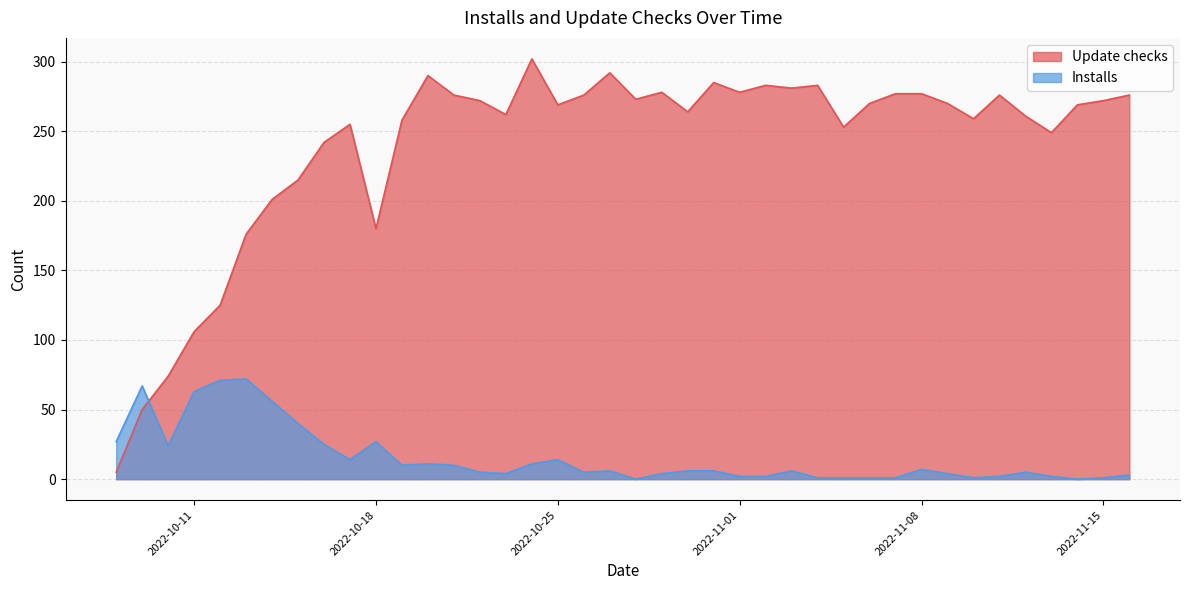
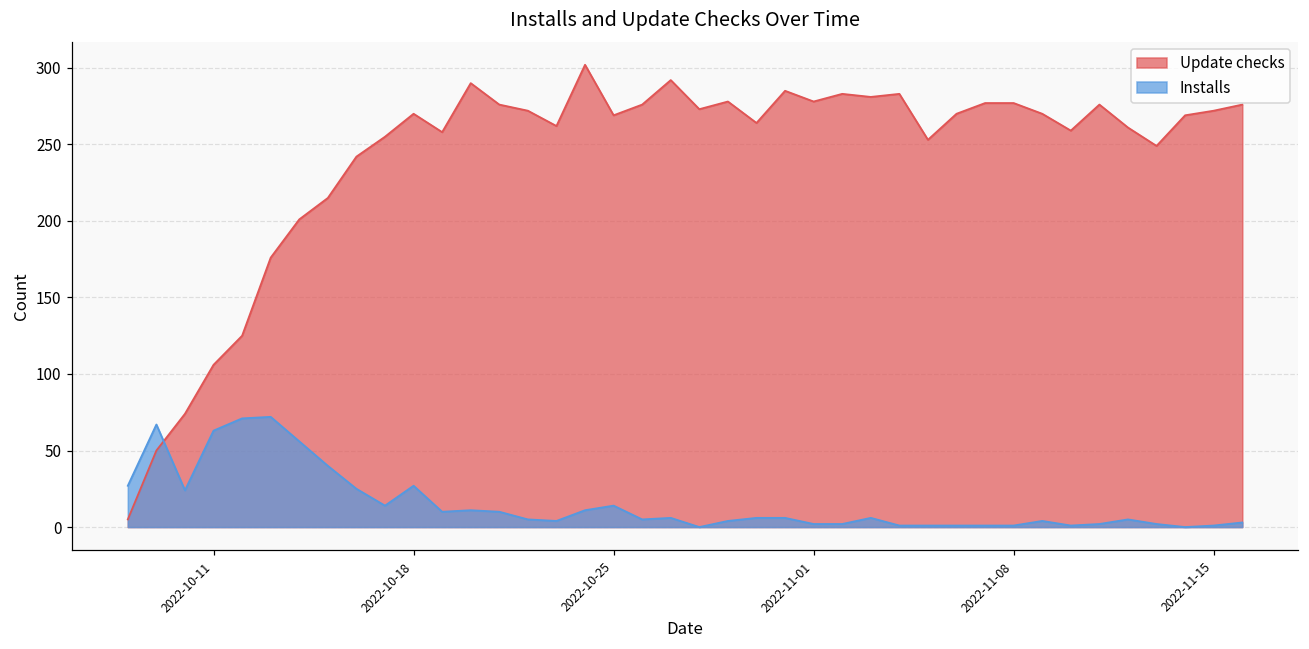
  {
    "Update checks": {
      "2022-10-11": 106,
-     "2022-10-18": 180,
+     "2022-10-18": 270,
      "2022-10-25": 269,
      "2022-11-01": 278,
      "2022-11-08": 277,
      "2022-11-15": 272
    },
    "Installs": {
      "2022-10-11": 63,
      "2022-10-18": 27,
      "2022-10-25": 14,
      "2022-11-01": 2,
-     "2022-11-08": 7,
+     "2022-11-08": 1,
      "2022-11-15": 1
    }
  }
